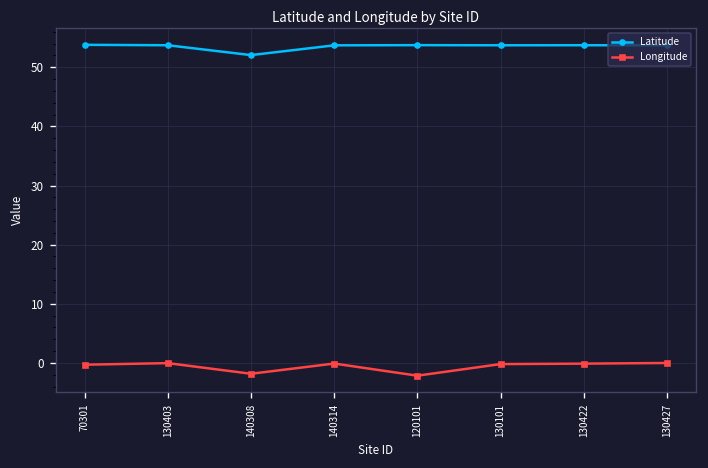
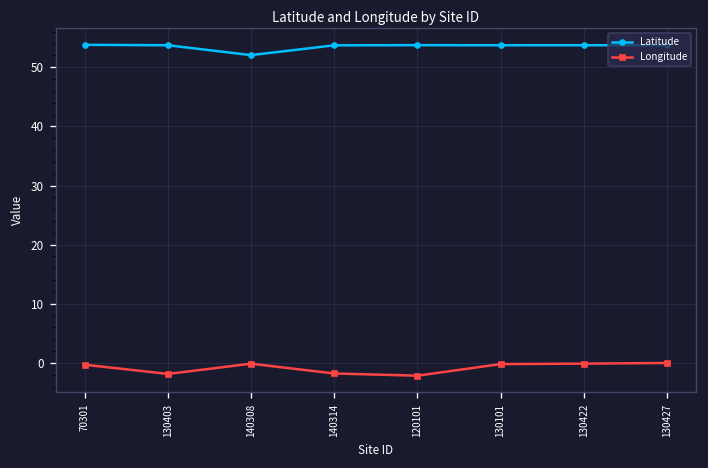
  {
    "Latitude": {
      "70301": 54,
      "130403": 54,
      "140308": 52,
      "140314": 54,
      "120101": 54,
      "130101": 54,
      "130422": 54
    },
    "Longitude": {
      "70301": 0,
-     "130403": 0,
-     "140308": -2,
-     "140314": 0,
+     "130403": -2,
+     "140308": 0,
+     "140314": -2,
      "120101": -2,
      "130101": 0,
      "130422": 0,
      "130427": 0
    }
  }
